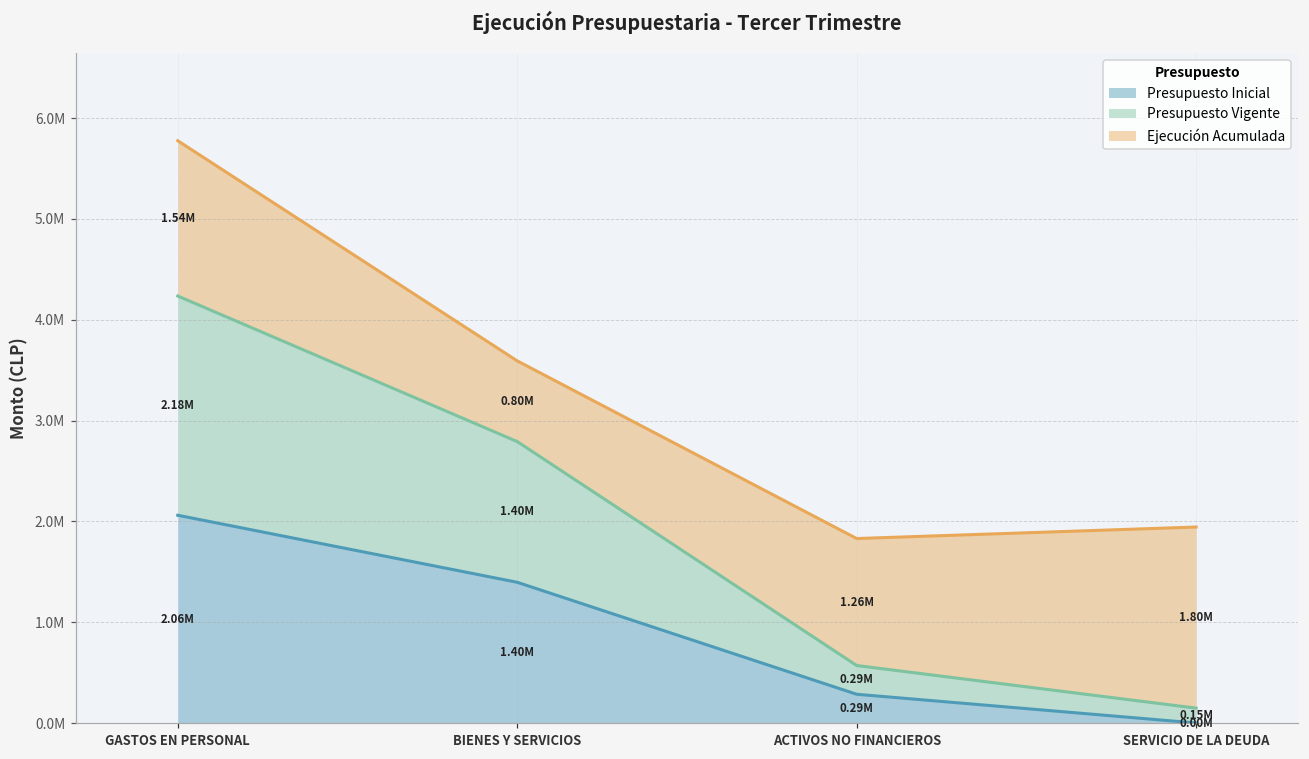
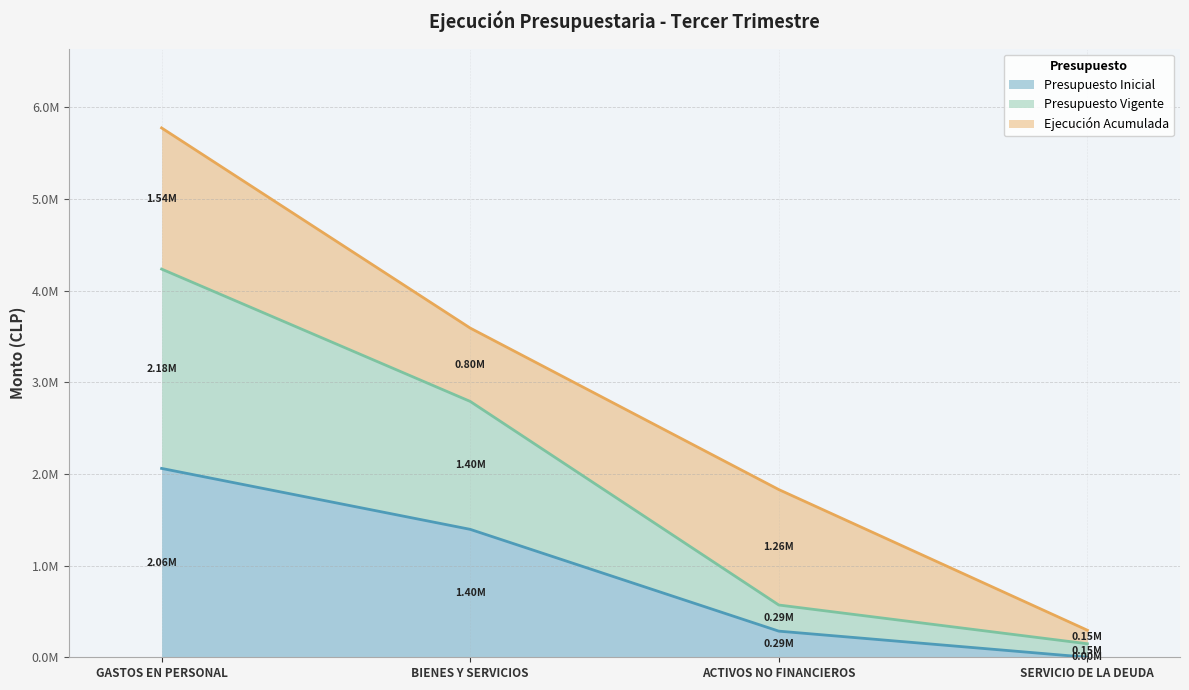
  {
    "Ejecución Acumulada": {
-     "SERVICIO DE LA DEUDA": "1.80M"
+     "SERVICIO DE LA DEUDA": "0.15M"
    }
  }
